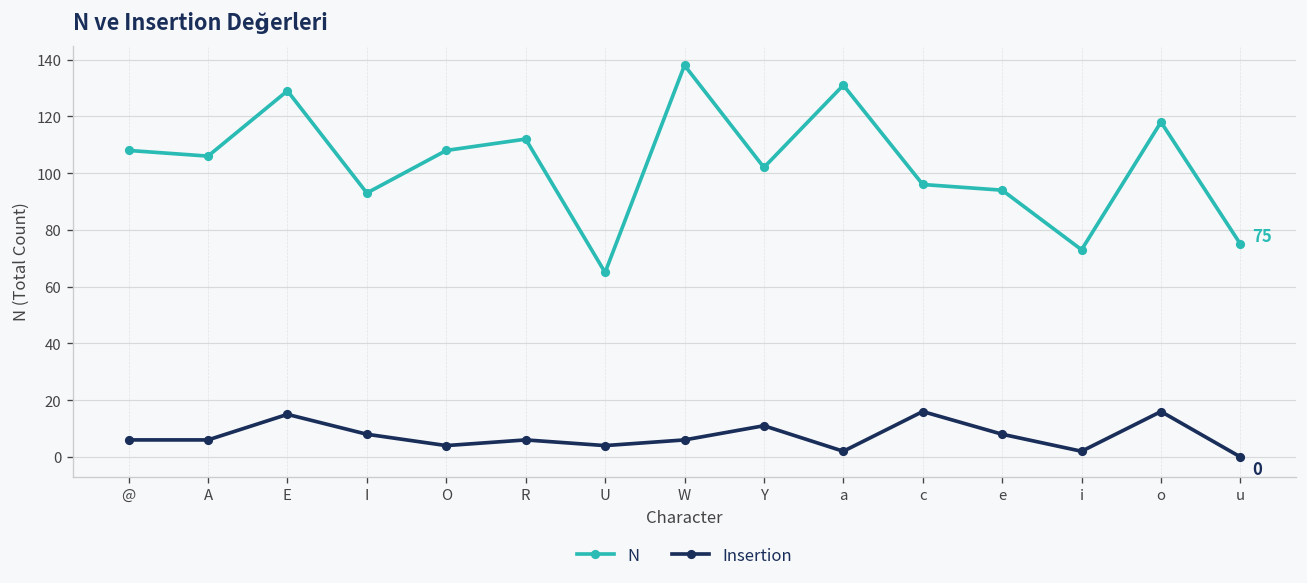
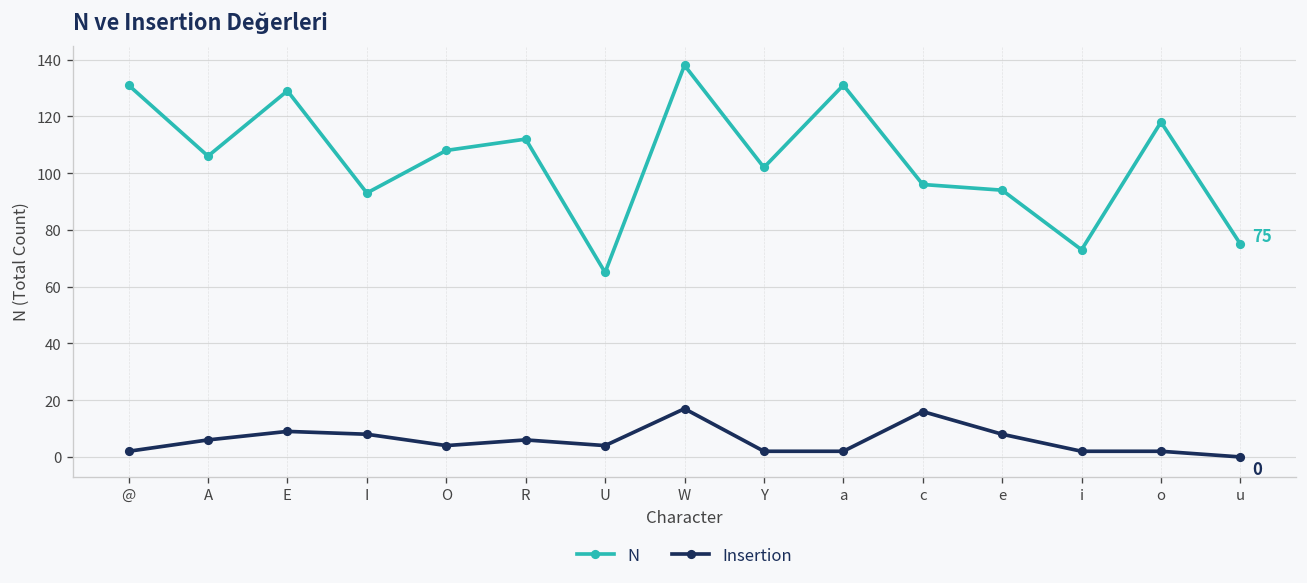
  {
    "N": {
-     "@": 108,
+     "@": 131,
      "A": 106,
      "E": 129,
      "I": 93,
      "O": 108,
      "R": 112,
      "U": 65,
      "W": 138,
      "Y": 102,
      "a": 131,
      "c": 96,
      "e": 94,
      "i": 73,
      "o": 118
    },
    "Insertion": {
-     "@": 6,
+     "@": 2,
      "A": 6,
-     "E": 15,
+     "E": 9,
      "I": 8,
      "O": 4,
      "R": 6,
      "U": 4,
-     "W": 6,
-     "Y": 11,
+     "W": 17,
+     "Y": 2,
      "a": 2,
      "c": 16,
      "e": 8,
      "i": 2,
-     "o": 16
+     "o": 2
    }
  }
